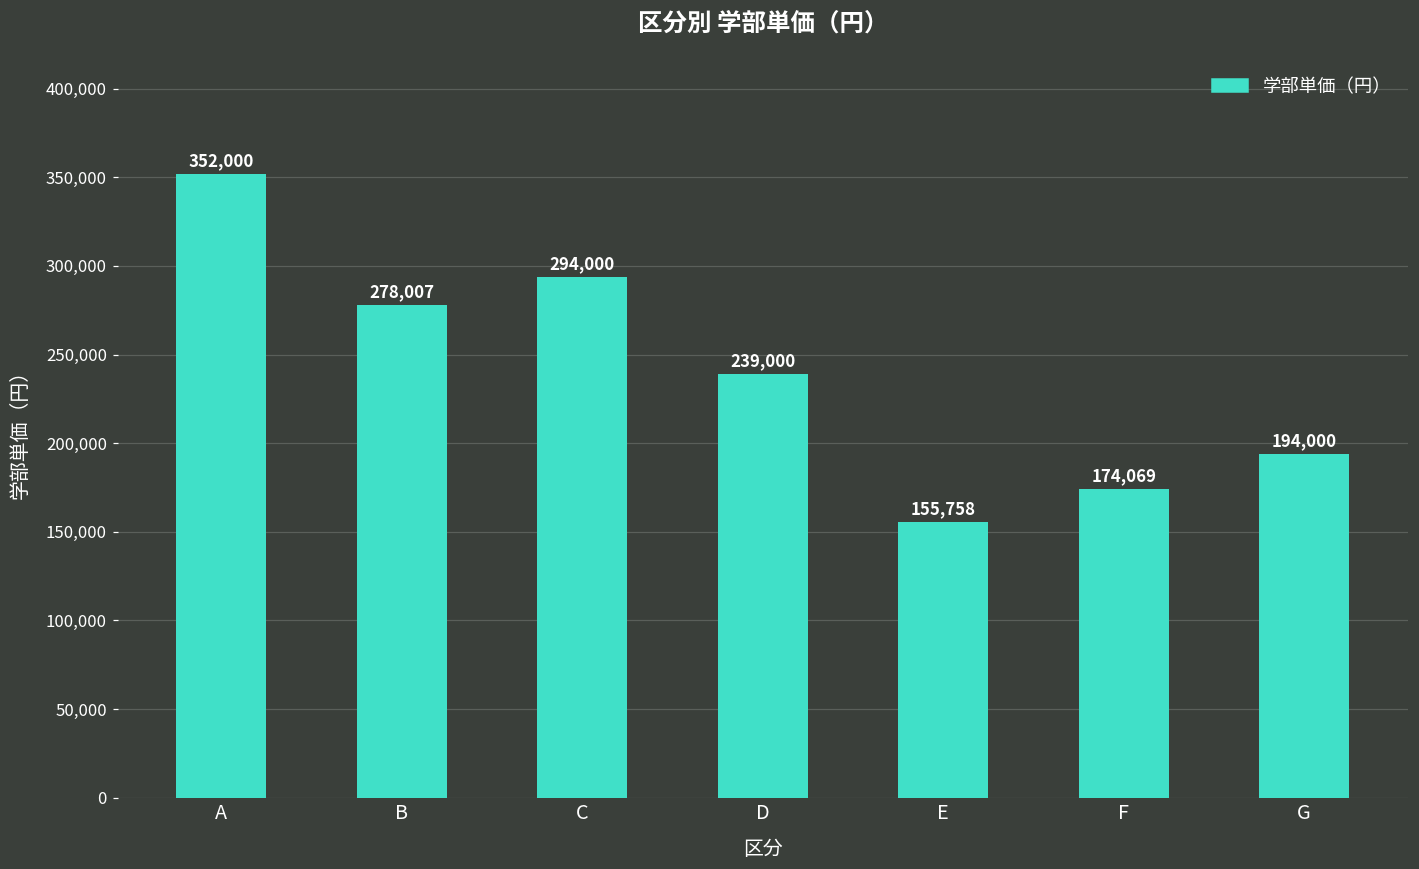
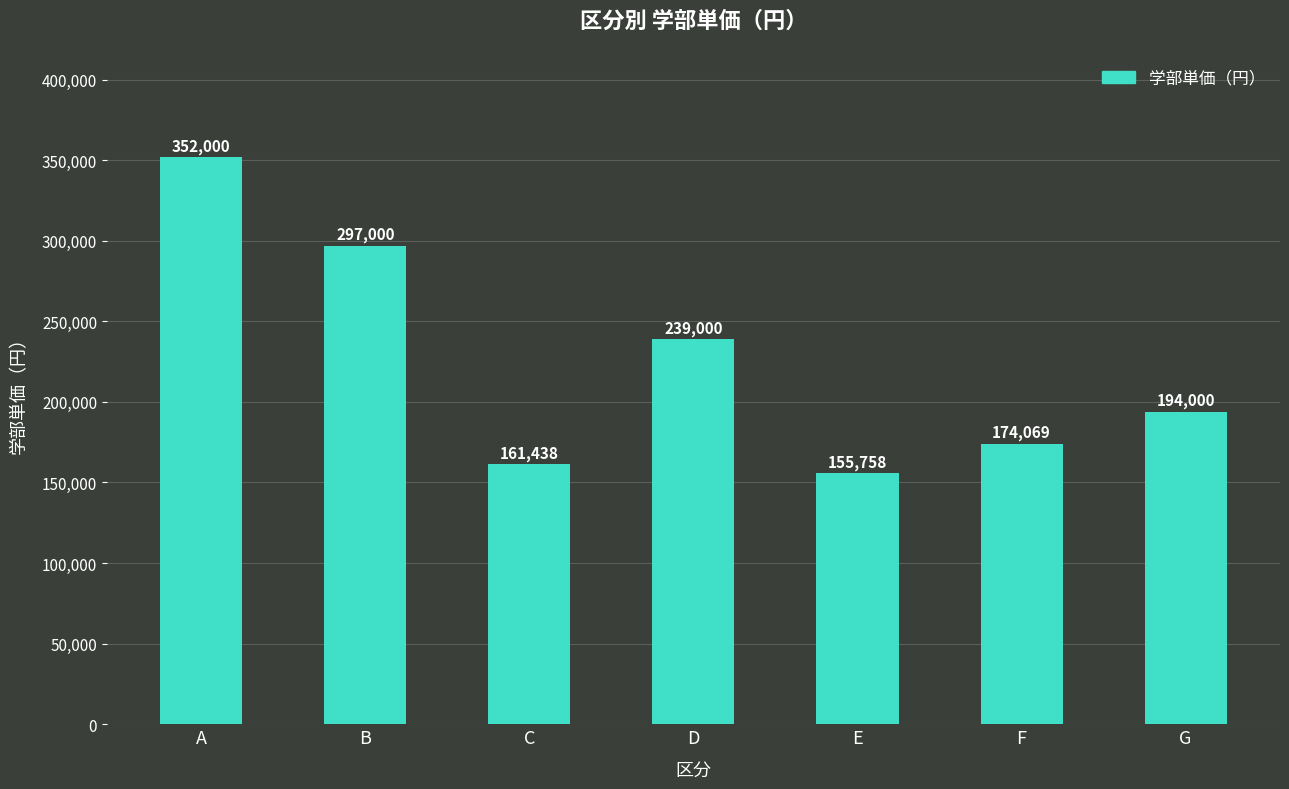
  {
    "A": "352,000",
-   "B": "278,007",
-   "C": "294,000",
+   "B": "297,000",
+   "C": "161,438",
    "D": "239,000",
    "E": "155,758",
    "F": "174,069",
    "G": "194,000"
  }
